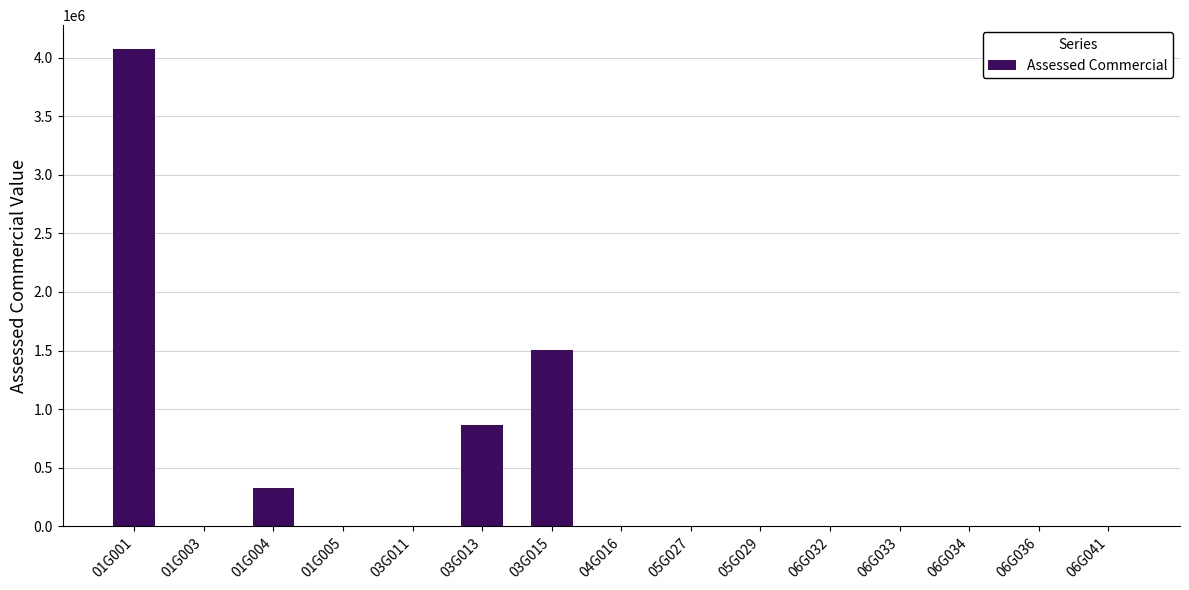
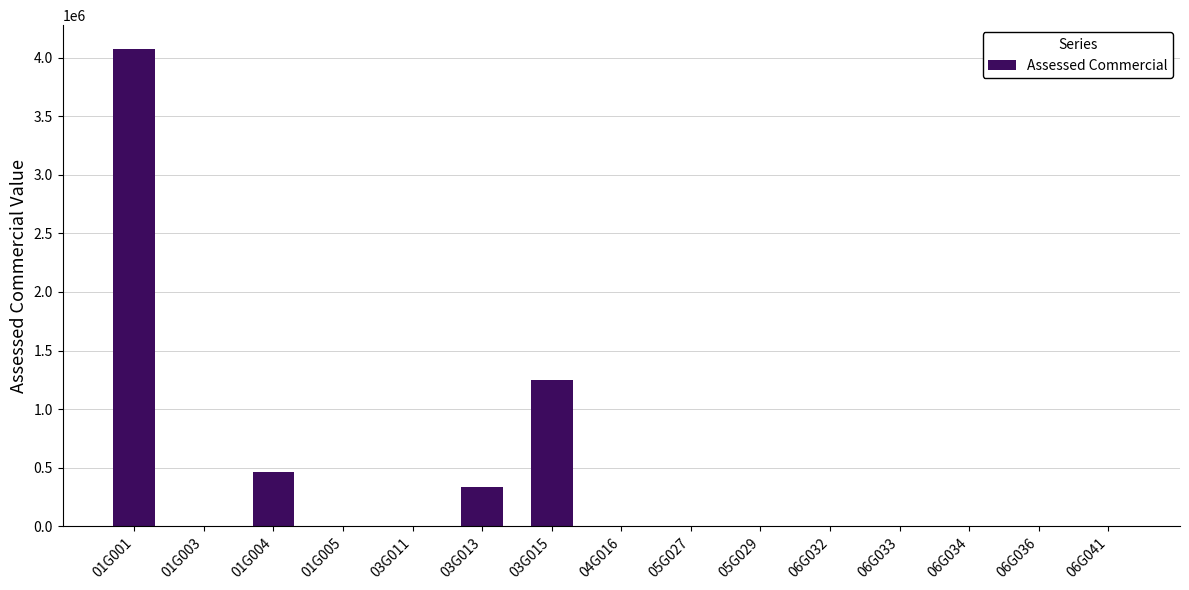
  {
    "01G001": 4070000,
    "01G003": 0,
-   "01G004": 320000,
+   "01G004": 460000,
    "01G005": 0,
    "03G011": 0,
-   "03G013": 860000,
-   "03G015": 1510000,
+   "03G013": 330000,
+   "03G015": 1250000,
    "04G016": 0,
    "05G027": 0,
    "05G029": 0,
    "06G032": 0,
    "06G033": 0,
    "06G034": 0,
    "06G036": 0,
    "06G041": 0
  }
